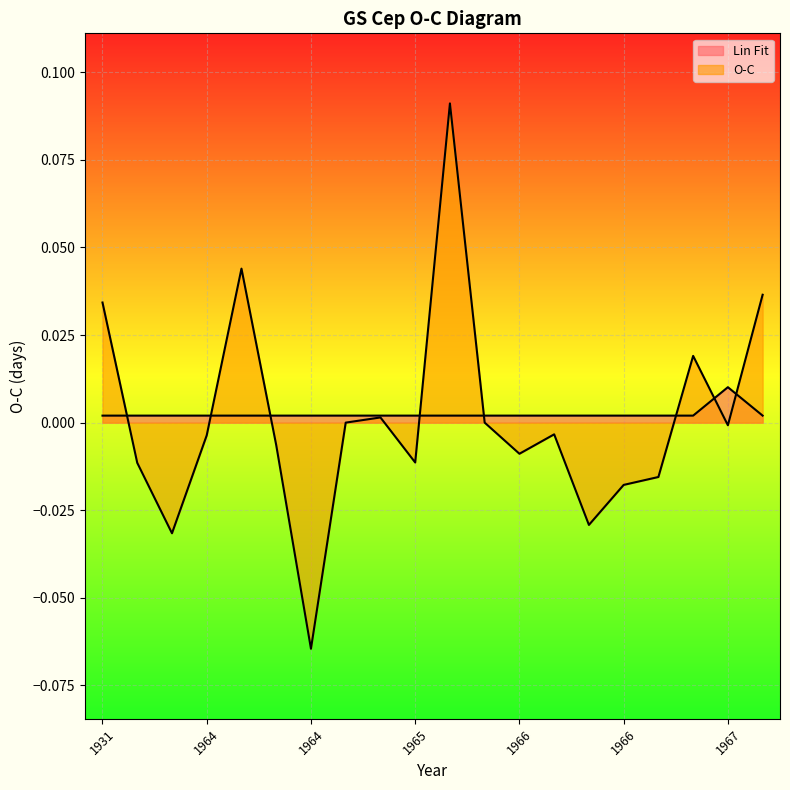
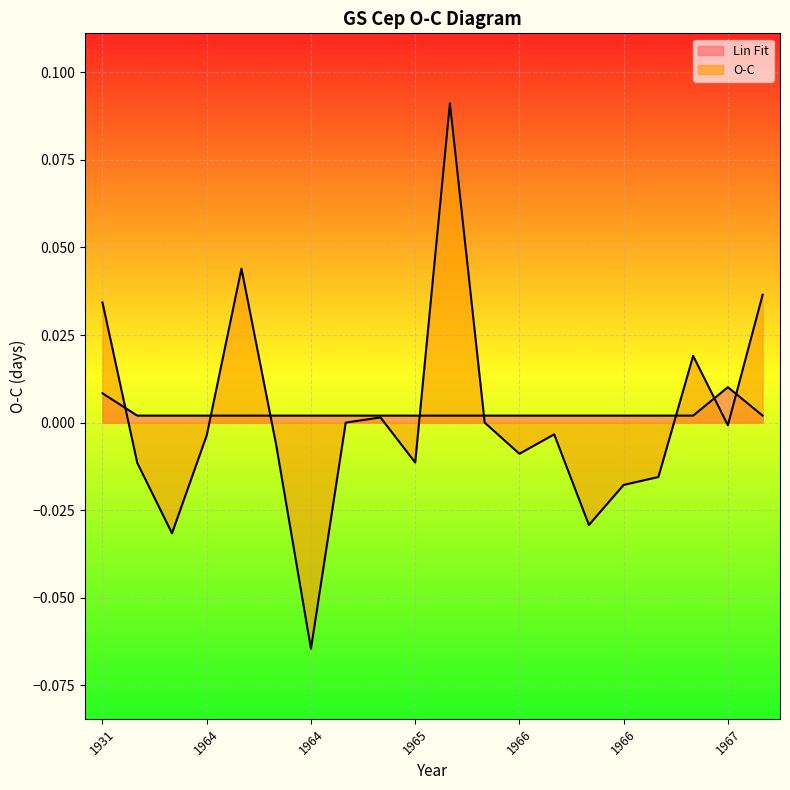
  {
    "Lin Fit": {
-     "1931": 0.002,
+     "1931": 0.008,
      "1965": 0.002,
      "1967": 0.010
    }
  }
